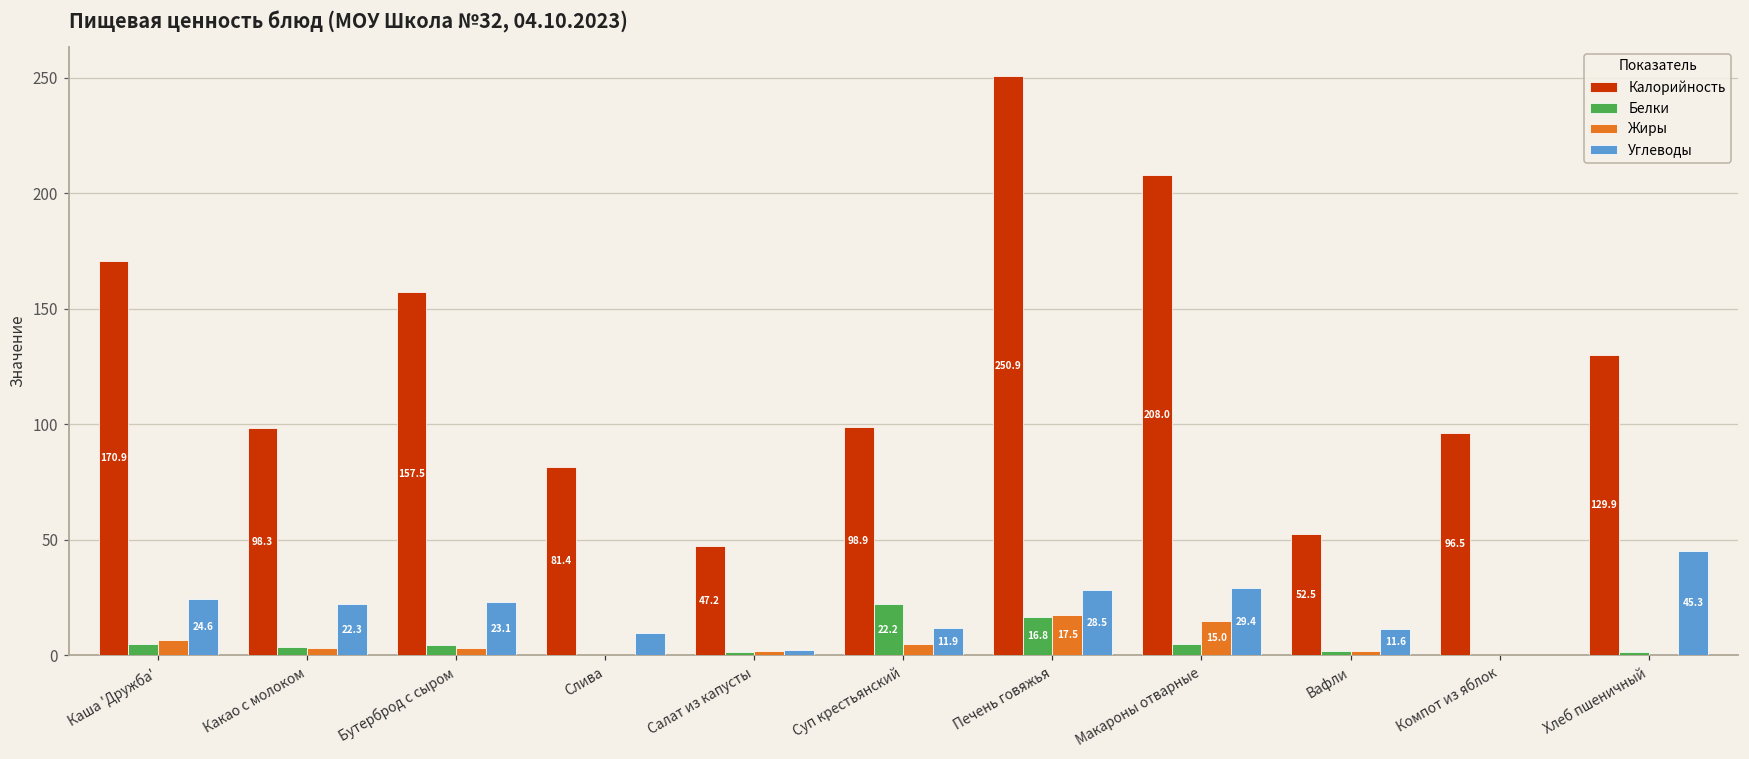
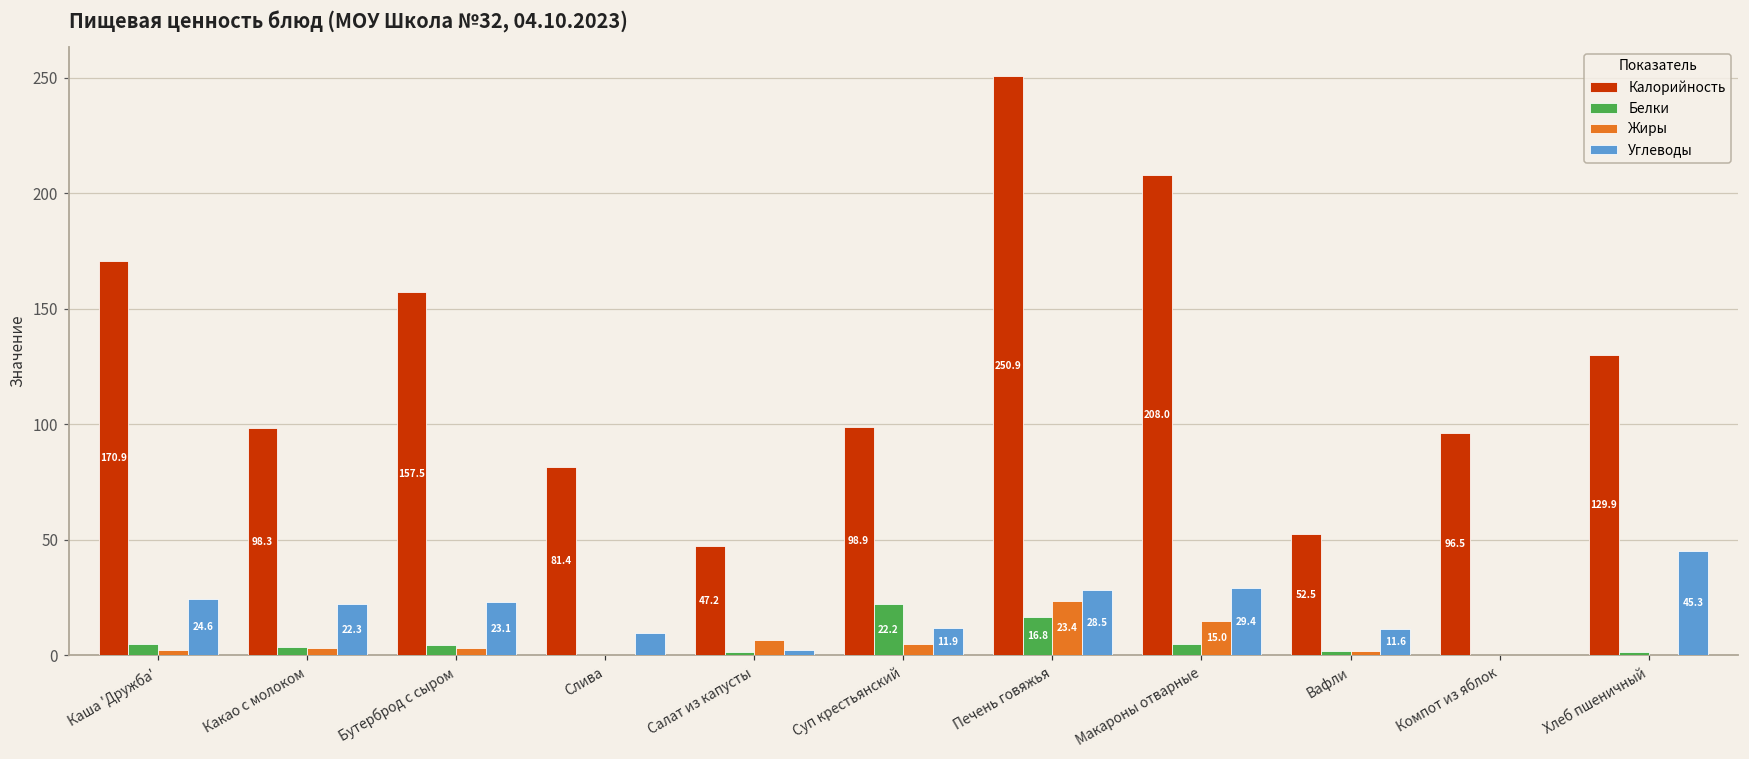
  {
    "Калорийность": {
      "Каша 'Дружба'": 170.9,
      "Какао с молоком": 98.3,
      "Бутерброд с сыром": 157.5,
      "Слива": 81.4,
      "Салат из капусты": 47.2,
      "Суп крестьянский": 98.9,
      "Печень говяжья": 250.9,
      "Макароны отварные": 208.0,
      "Вафли": 52.5,
      "Компот из яблок": 96.5,
      "Хлеб пшеничный": 129.9
    },
    "Белки": {
      "Суп крестьянский": 22.2,
      "Печень говяжья": 16.8
    },
    "Жиры": {
-     "Каша 'Дружба'": 7,
-     "Салат из капусты": 2,
-     "Печень говяжья": 17.5,
+     "Каша 'Дружба'": 2,
+     "Салат из капусты": 7,
+     "Печень говяжья": 23.4,
      "Макароны отварные": 15.0
    },
    "Углеводы": {
      "Каша 'Дружба'": 24.6,
      "Какао с молоком": 22.3,
      "Бутерброд с сыром": 23.1,
      "Суп крестьянский": 11.9,
      "Печень говяжья": 28.5,
      "Макароны отварные": 29.4,
      "Вафли": 11.6,
      "Хлеб пшеничный": 45.3
    }
  }
